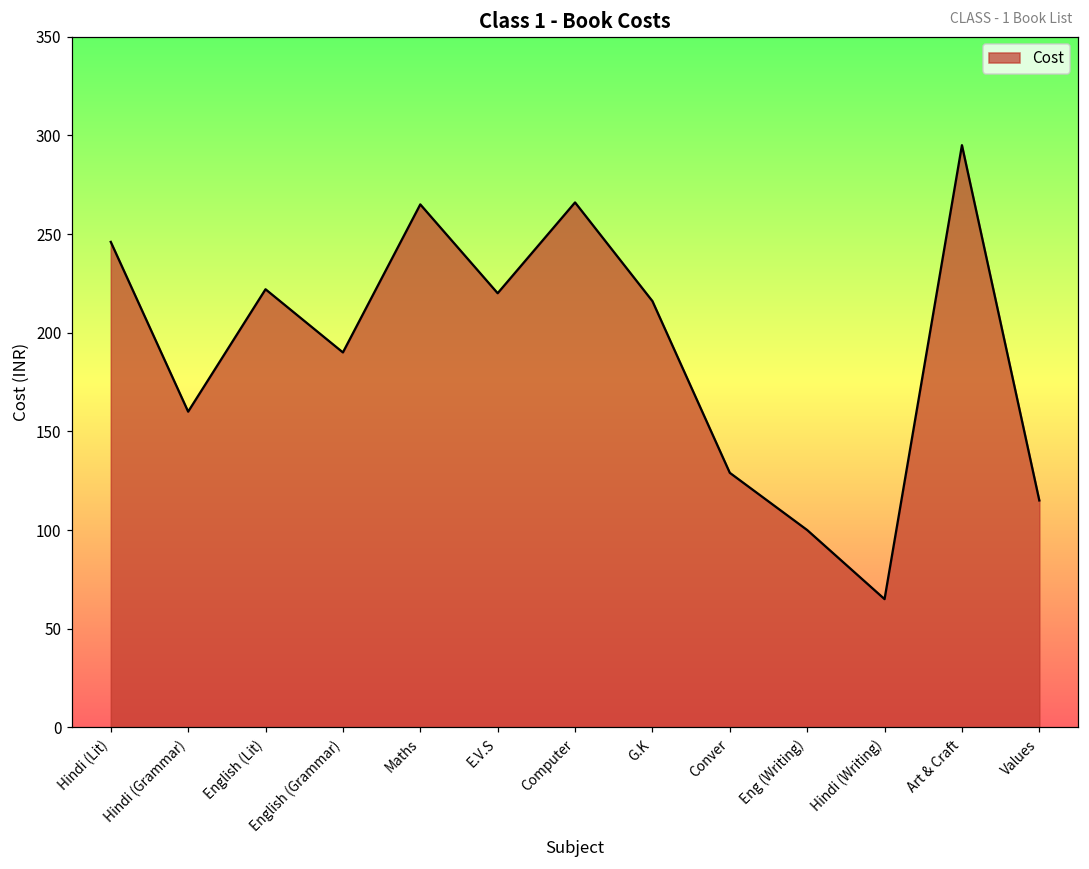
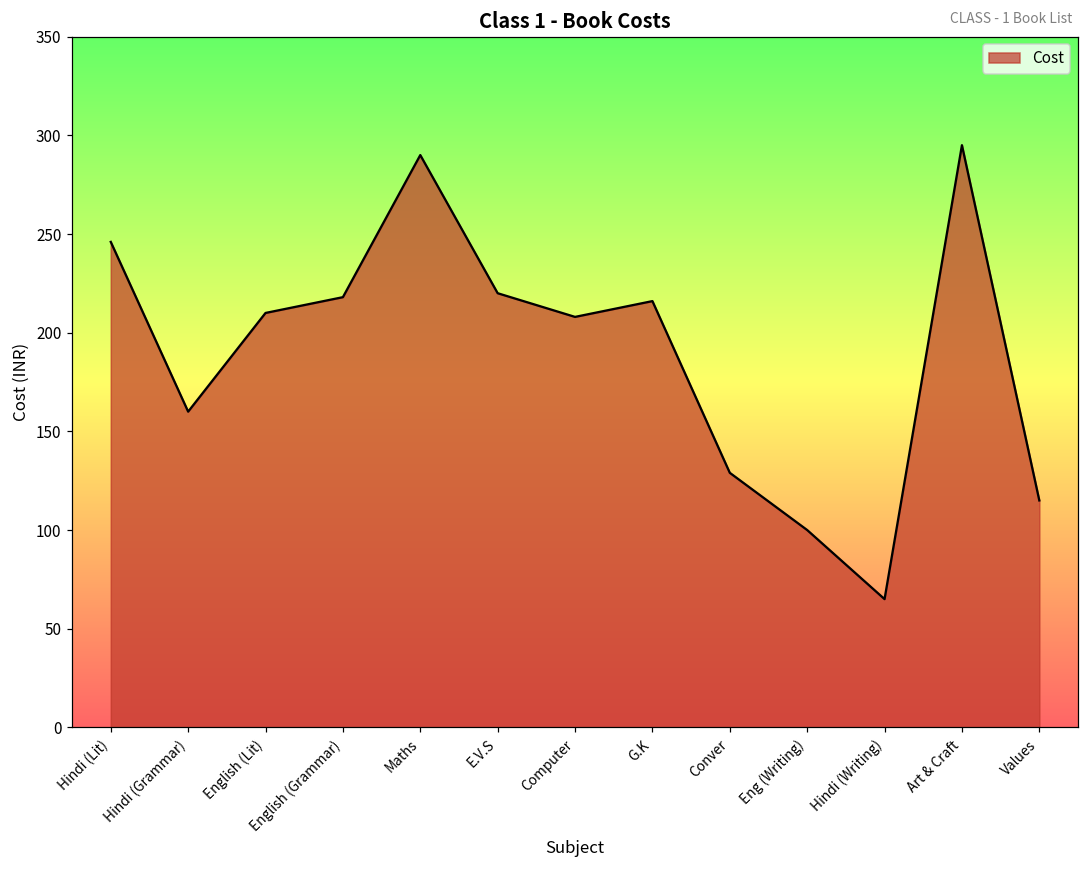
  {
    "Hindi (Lit)": 246,
    "Hindi (Grammar)": 160,
-   "English (Lit)": 222,
-   "English (Grammar)": 190,
-   "Maths": 265,
+   "English (Lit)": 210,
+   "English (Grammar)": 218,
+   "Maths": 290,
    "E.V.S": 220,
-   "Computer": 266,
+   "Computer": 208,
    "G.K": 216,
    "Conver": 129,
    "Eng (Writing)": 100,
    "Hindi (Writing)": 65,
    "Art & Craft": 295,
    "Values": 115
  }
